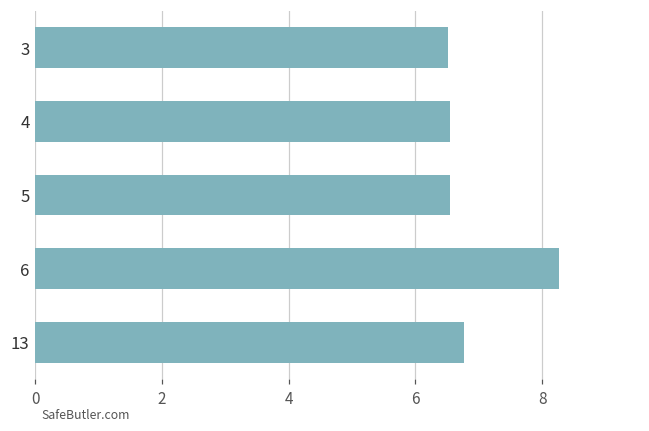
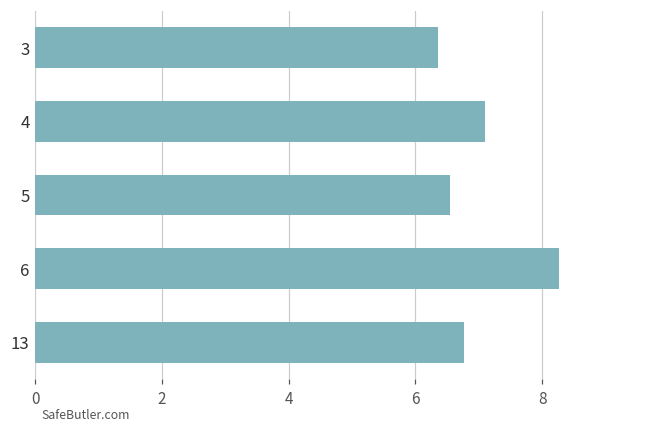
  {
-   "3": 6.5,
-   "4": 6.6,
+   "3": 6.4,
+   "4": 7.1,
    "5": 6.5,
    "6": 8.3,
    "13": 6.8
  }
